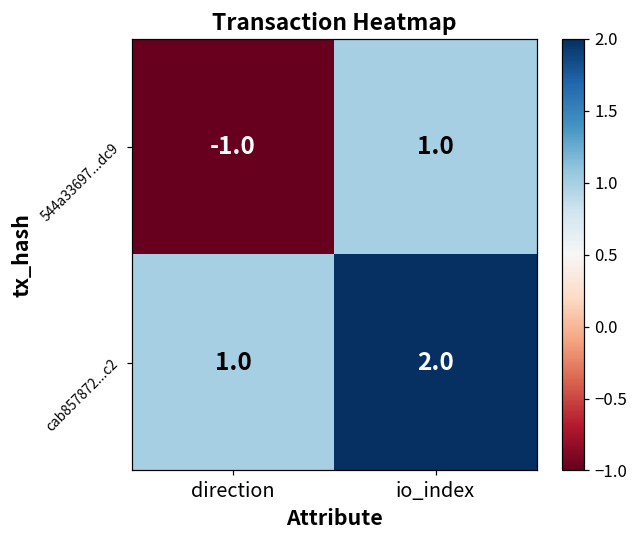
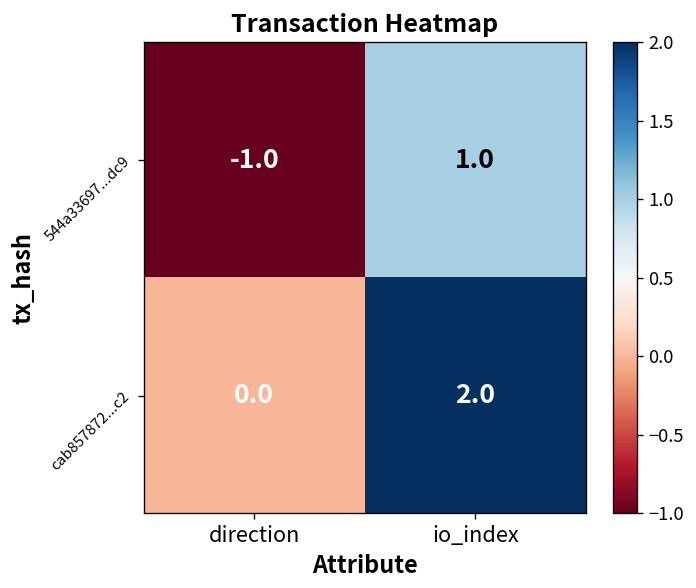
  {
    "544a33697...dc9": {
      "direction": -1.0,
      "io_index": 1.0
    },
    "cab857872...c2": {
-     "direction": 1.0,
+     "direction": 0.0,
      "io_index": 2.0
    }
  }
